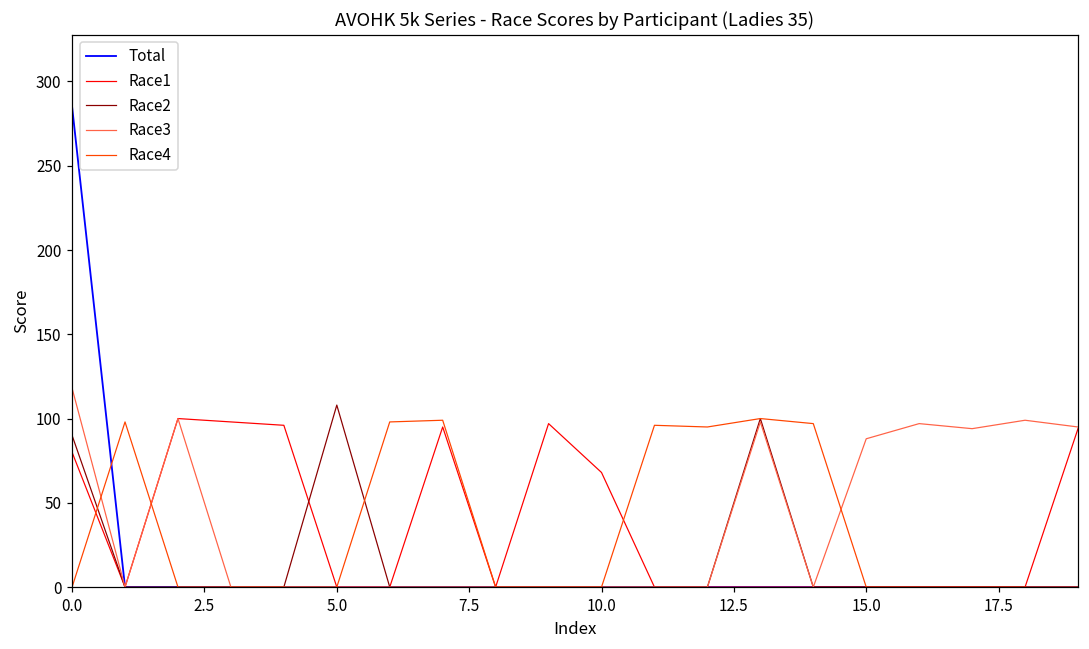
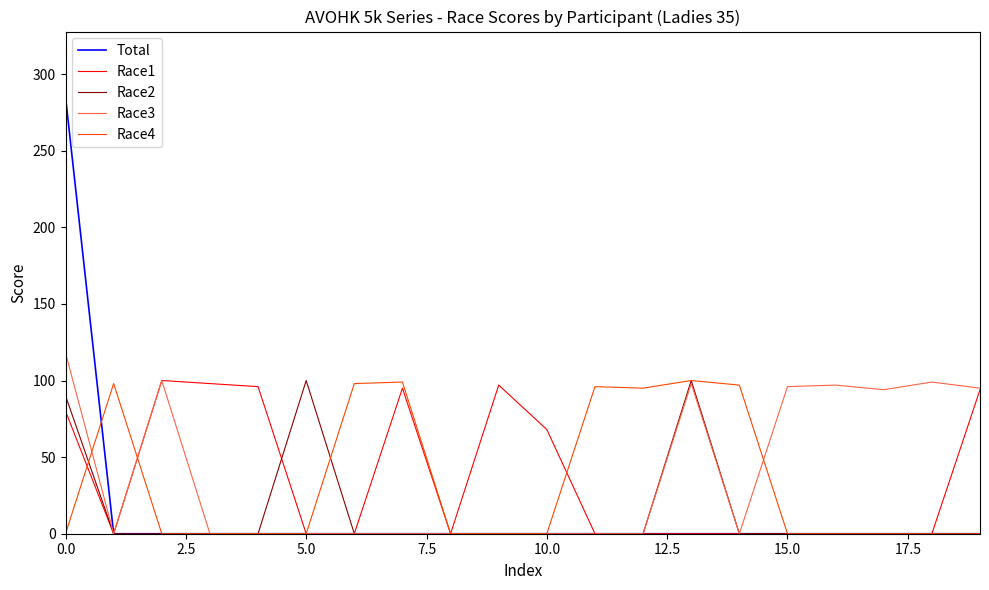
  {
    "Total": {
      "0.0": 285
    },
    "Race1": {
      "0.0": 80,
      "10.0": 68
    },
    "Race2": {
      "0.0": 90,
-     "5.0": 108
+     "5.0": 100
    },
    "Race3": {
      "0.0": 118,
-     "15.0": 88
+     "15.0": 96
    },
    "Race4": {
      "0.0": 0
    }
  }
